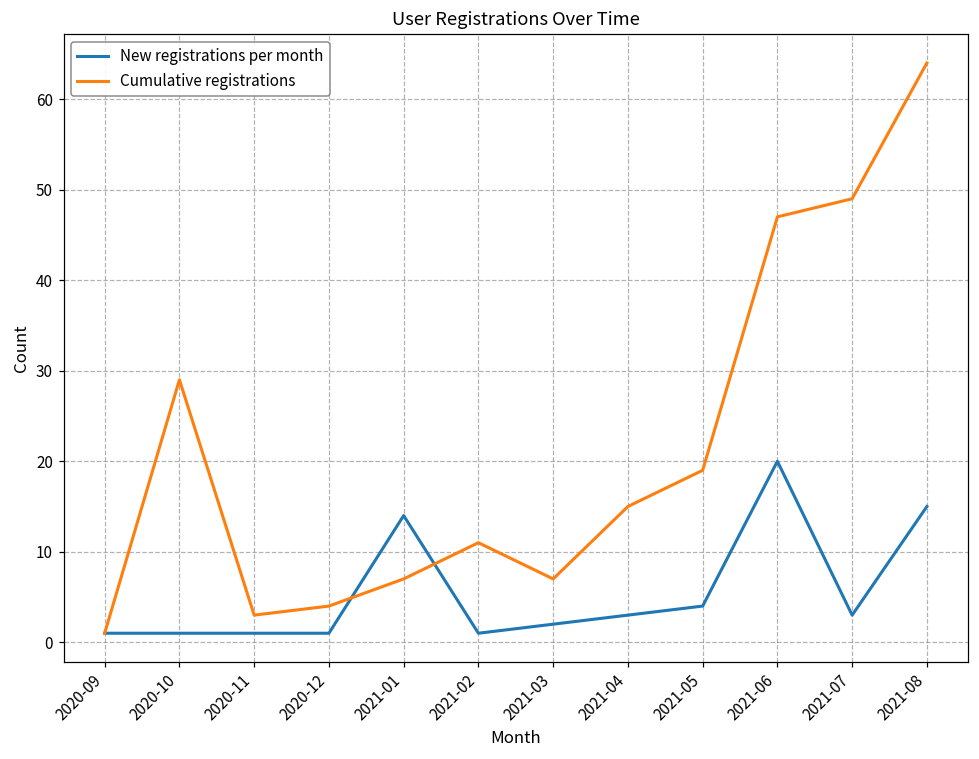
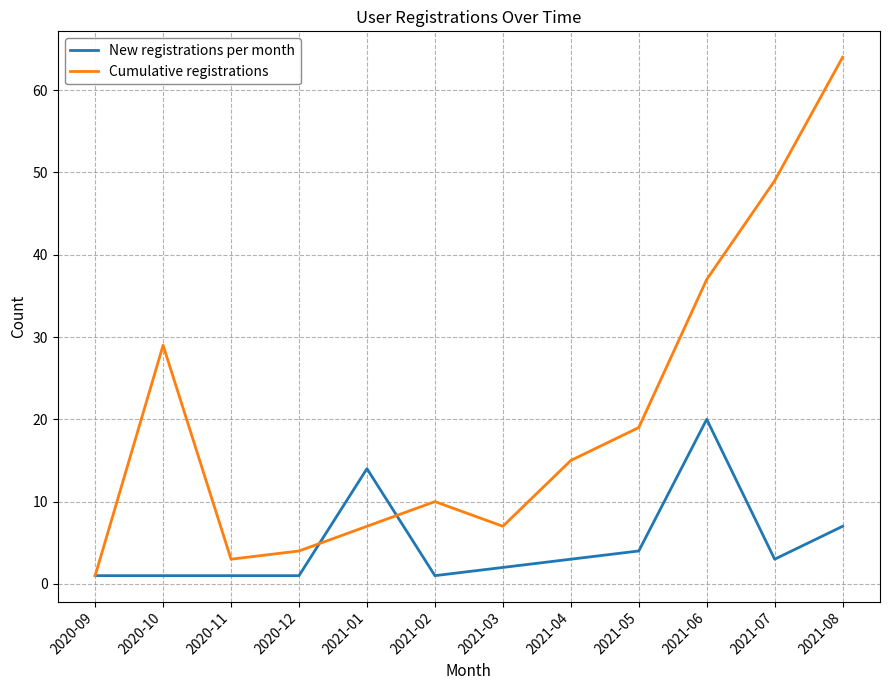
  {
    "New registrations per month": {
      "2020-10": 1,
      "2020-11": 1,
      "2020-12": 1,
      "2021-01": 14,
      "2021-02": 1,
      "2021-03": 2,
      "2021-04": 3,
      "2021-05": 4,
      "2021-06": 20,
      "2021-07": 3,
-     "2021-08": 15
+     "2021-08": 7
    },
    "Cumulative registrations": {
      "2020-10": 29,
      "2020-11": 3,
      "2020-12": 4,
      "2021-01": 7,
-     "2021-02": 11,
+     "2021-02": 10,
      "2021-03": 7,
      "2021-04": 15,
      "2021-05": 19,
-     "2021-06": 47,
+     "2021-06": 37,
      "2021-07": 49,
      "2021-08": 64
    }
  }
